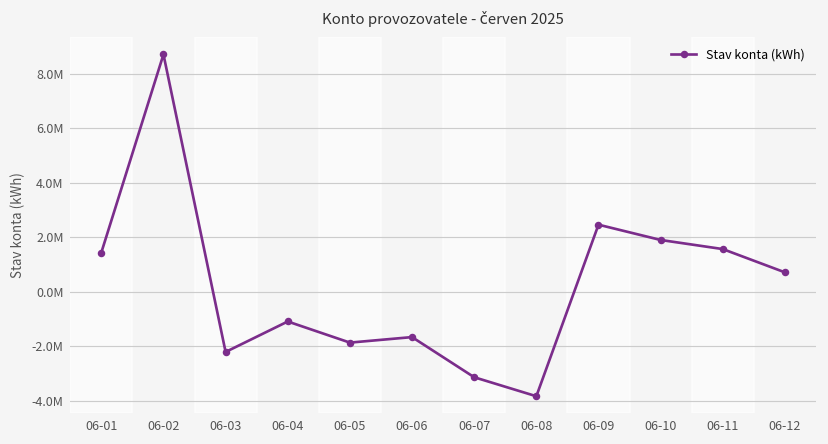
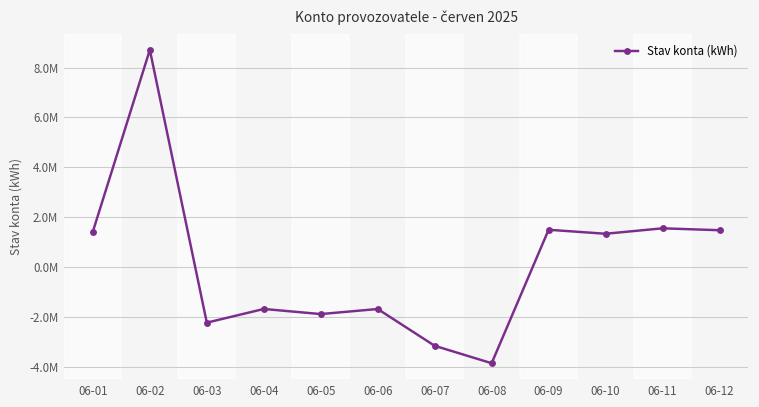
  {
    "06-01": 1400000,
    "06-02": 8700000,
    "06-03": -2200000,
-   "06-04": -1100000,
+   "06-04": -1700000,
    "06-05": -1900000,
    "06-06": -1700000,
    "06-07": -3100000,
    "06-08": -3800000,
-   "06-09": 2500000,
-   "06-10": 1900000,
+   "06-09": 1500000,
+   "06-10": 1300000,
    "06-11": 1600000,
-   "06-12": 700000
+   "06-12": 1500000
  }
